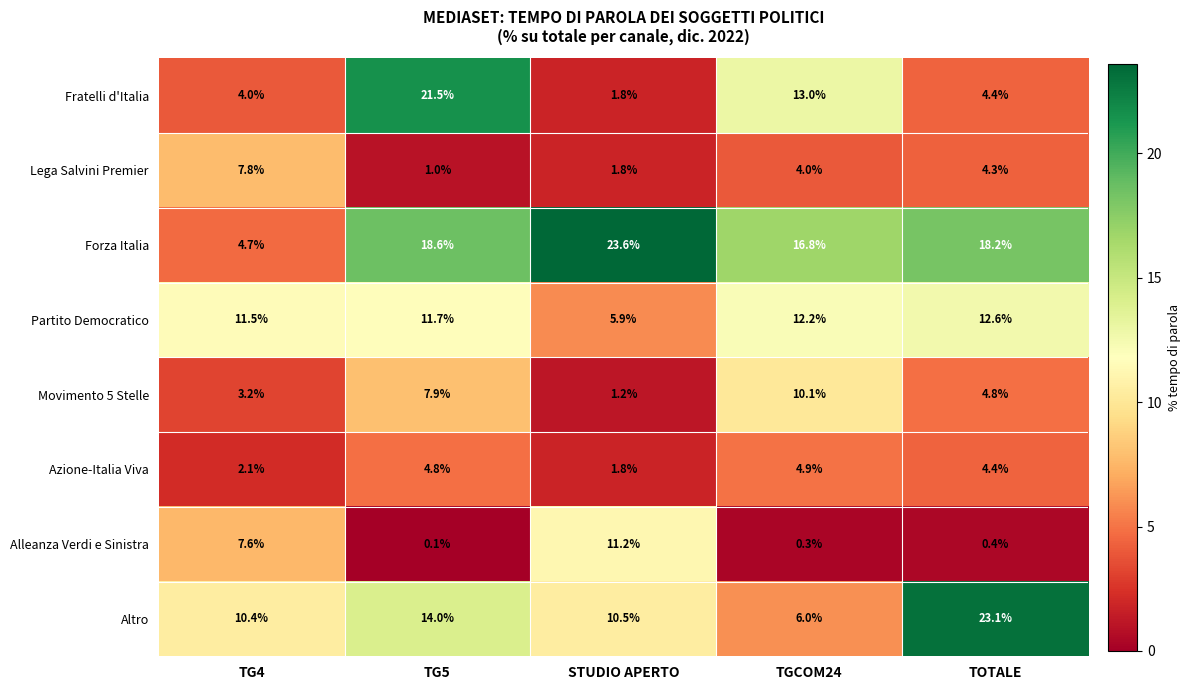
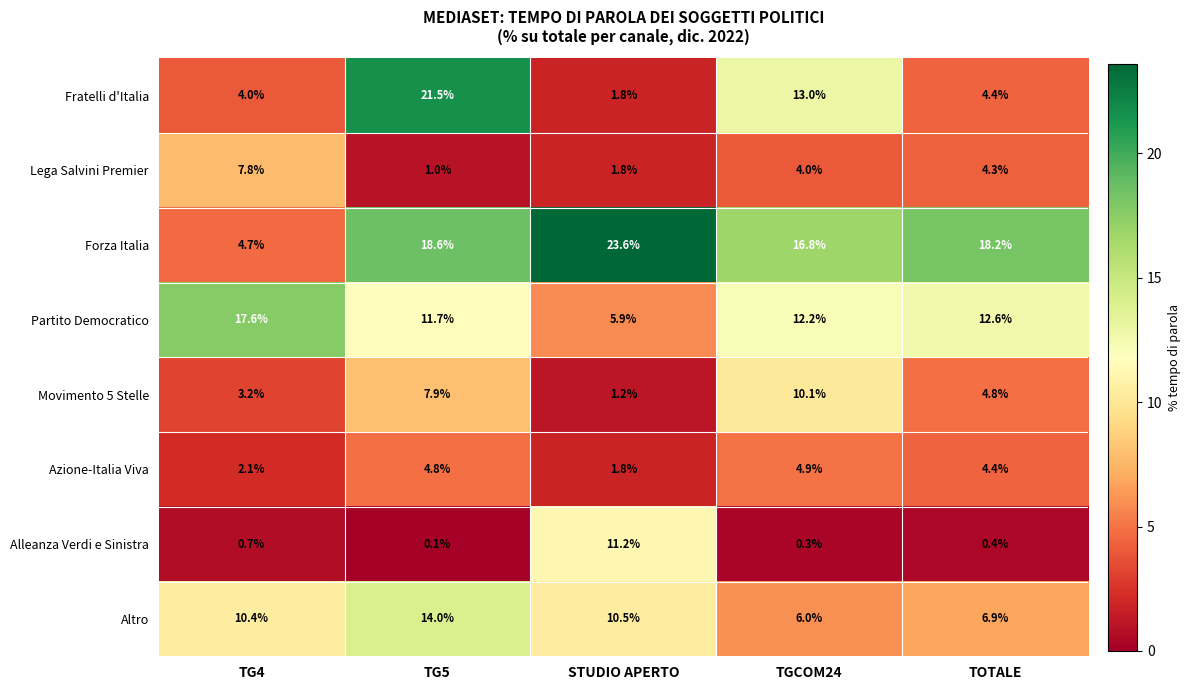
  {
    "Fratelli d'Italia": {
      "TG4": "4.0%",
      "TG5": "21.5%",
      "STUDIO APERTO": "1.8%",
      "TGCOM24": "13.0%",
      "TOTALE": "4.4%"
    },
    "Lega Salvini Premier": {
      "TG4": "7.8%",
      "TG5": "1.0%",
      "STUDIO APERTO": "1.8%",
      "TGCOM24": "4.0%",
      "TOTALE": "4.3%"
    },
    "Forza Italia": {
      "TG4": "4.7%",
      "TG5": "18.6%",
      "STUDIO APERTO": "23.6%",
      "TGCOM24": "16.8%",
      "TOTALE": "18.2%"
    },
    "Partito Democratico": {
-     "TG4": "11.5%",
+     "TG4": "17.6%",
      "TG5": "11.7%",
      "STUDIO APERTO": "5.9%",
      "TGCOM24": "12.2%",
      "TOTALE": "12.6%"
    },
    "Movimento 5 Stelle": {
      "TG4": "3.2%",
      "TG5": "7.9%",
      "STUDIO APERTO": "1.2%",
      "TGCOM24": "10.1%",
      "TOTALE": "4.8%"
    },
    "Azione-Italia Viva": {
      "TG4": "2.1%",
      "TG5": "4.8%",
      "STUDIO APERTO": "1.8%",
      "TGCOM24": "4.9%",
      "TOTALE": "4.4%"
    },
    "Alleanza Verdi e Sinistra": {
-     "TG4": "7.6%",
+     "TG4": "0.7%",
      "TG5": "0.1%",
      "STUDIO APERTO": "11.2%",
      "TGCOM24": "0.3%",
      "TOTALE": "0.4%"
    },
    "Altro": {
      "TG4": "10.4%",
      "TG5": "14.0%",
      "STUDIO APERTO": "10.5%",
      "TGCOM24": "6.0%",
-     "TOTALE": "23.1%"
+     "TOTALE": "6.9%"
    }
  }
